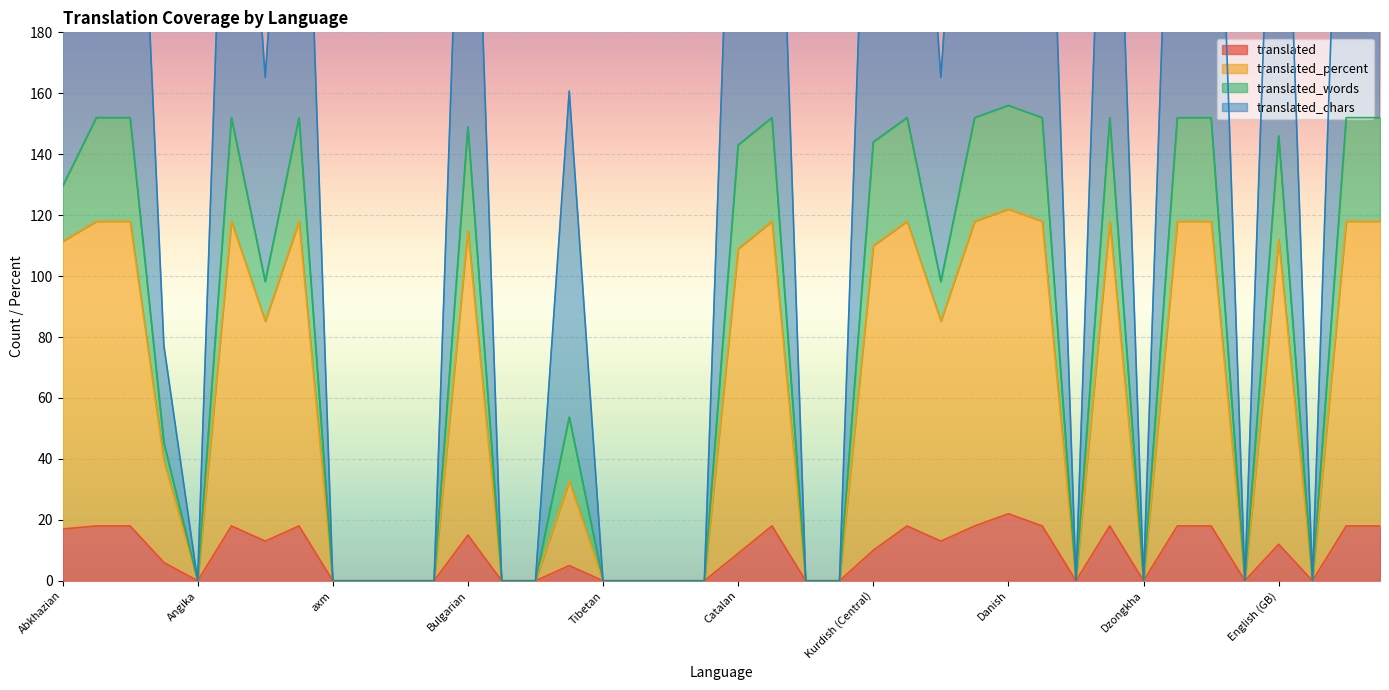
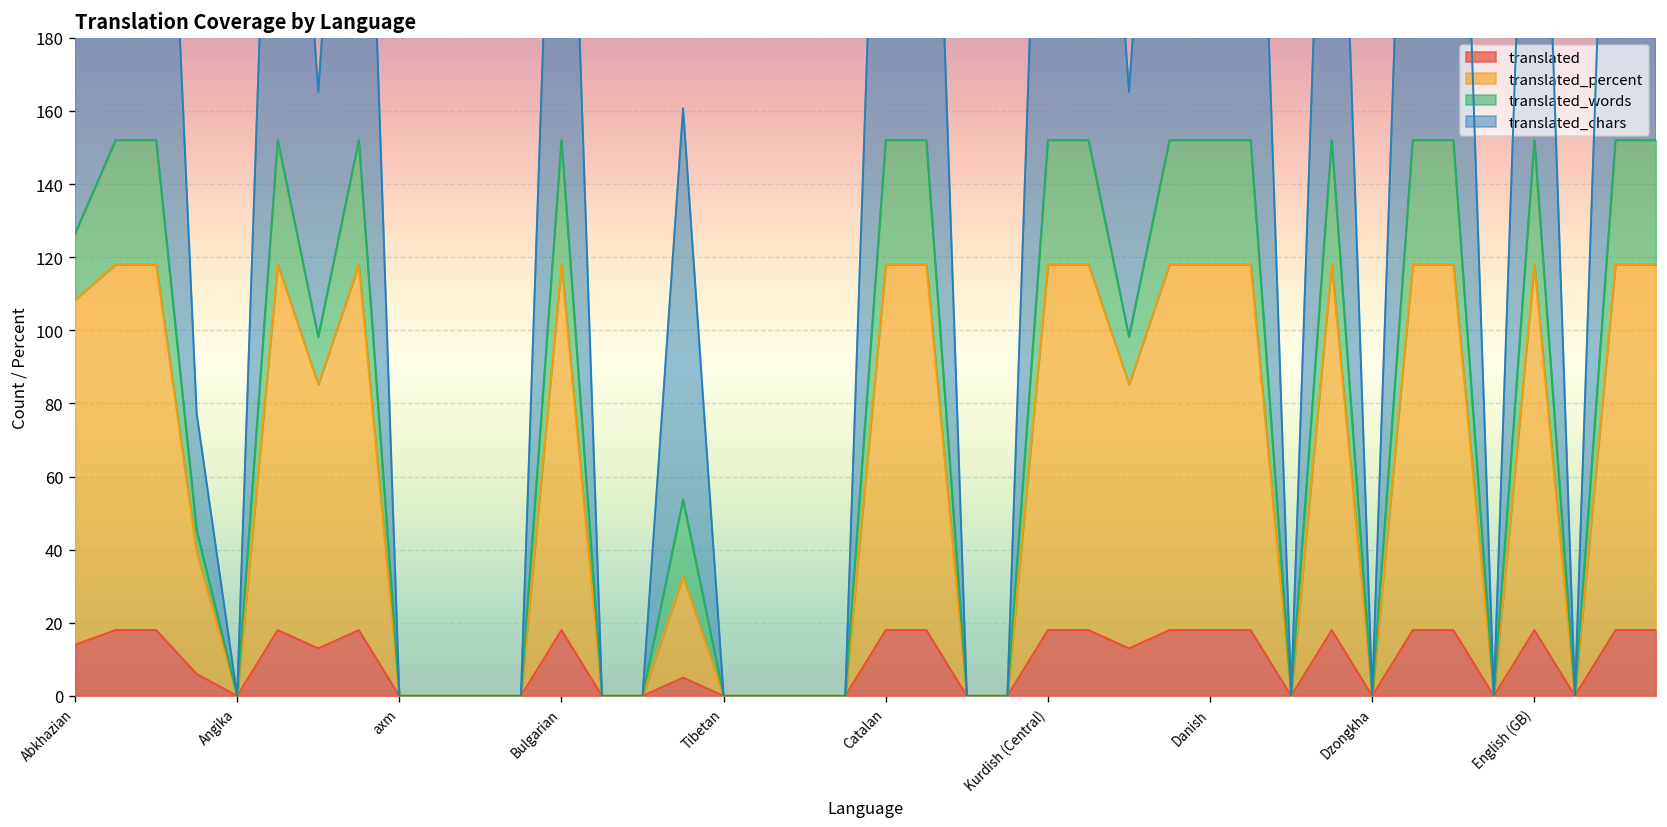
  {
    "translated": {
-     "Abkhazian": 17,
-     "Bulgarian": 15,
-     "Catalan": 9,
-     "Kurdish (Central)": 10,
-     "Danish": 22,
-     "English (GB)": 12
+     "Abkhazian": 14,
+     "Bulgarian": 18,
+     "Catalan": 18,
+     "Kurdish (Central)": 18,
+     "Danish": 18,
+     "English (GB)": 18
    },
    "translated_percent": {
      "Abkhazian": 94,
      "Bulgarian": 100,
      "Catalan": 100,
      "Kurdish (Central)": 100,
      "Danish": 100,
      "English (GB)": 100
    },
    "translated_words": {
      "Abkhazian": 18,
      "Bulgarian": 34,
      "Catalan": 34,
      "Kurdish (Central)": 34,
      "Danish": 34
    }
  }
